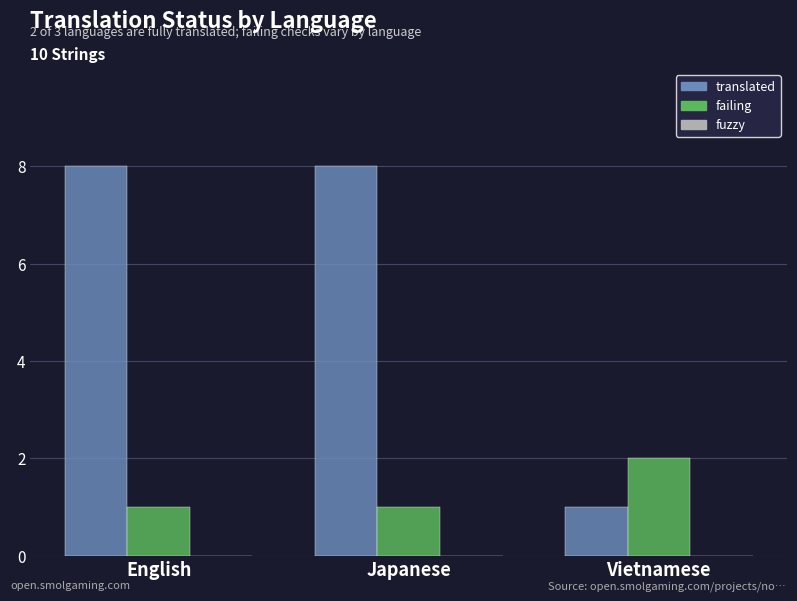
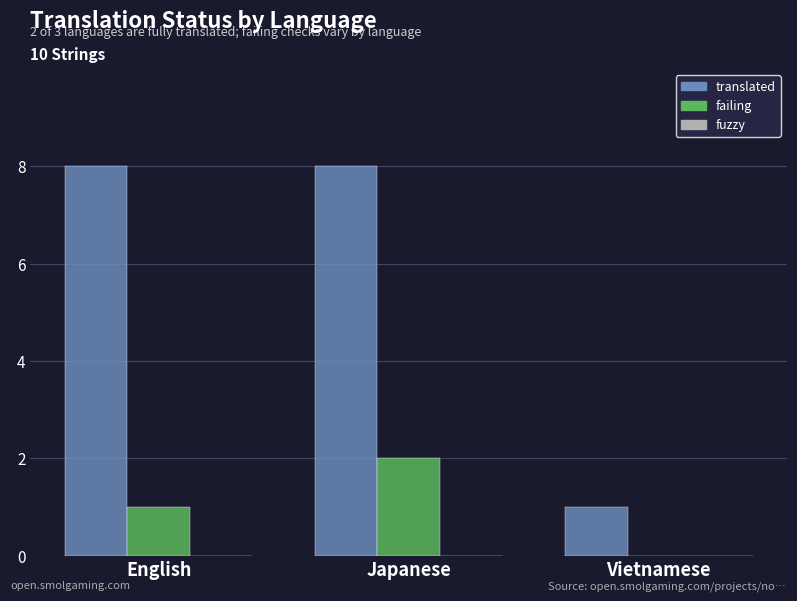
  {
    "translated": {
      "English": 8,
      "Japanese": 8,
      "Vietnamese": 1
    },
    "failing": {
      "English": 1,
-     "Japanese": 1,
-     "Vietnamese": 2
+     "Japanese": 2,
+     "Vietnamese": 0
    },
    "fuzzy": {
      "English": 0,
      "Japanese": 0,
      "Vietnamese": 0
    }
  }
